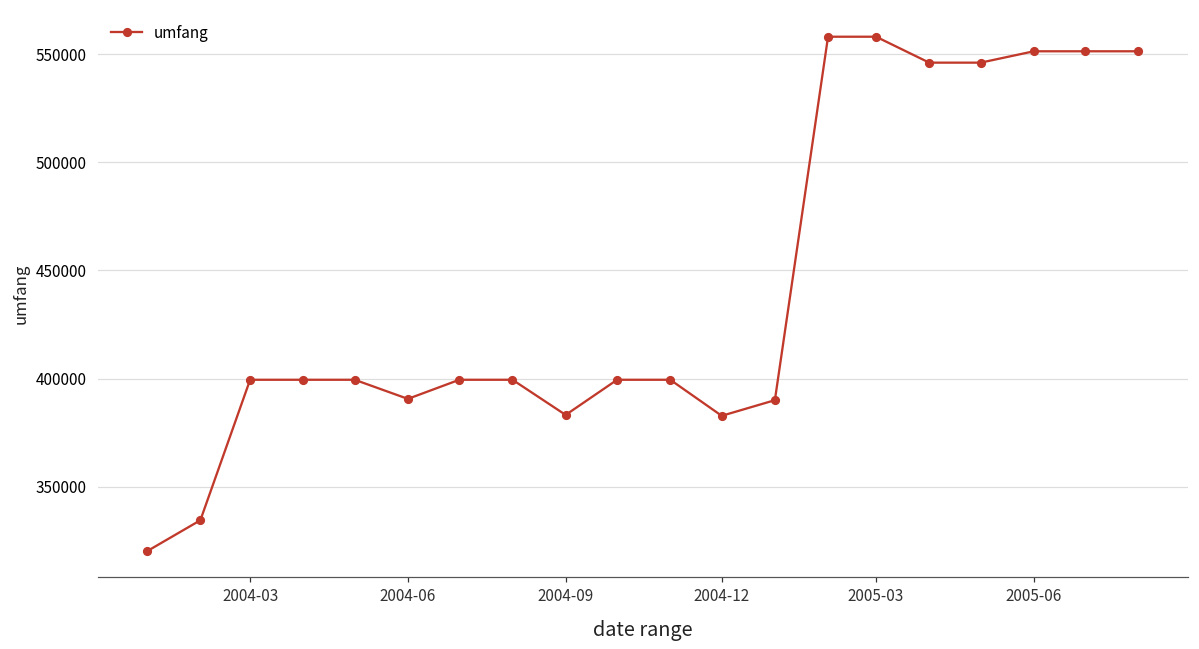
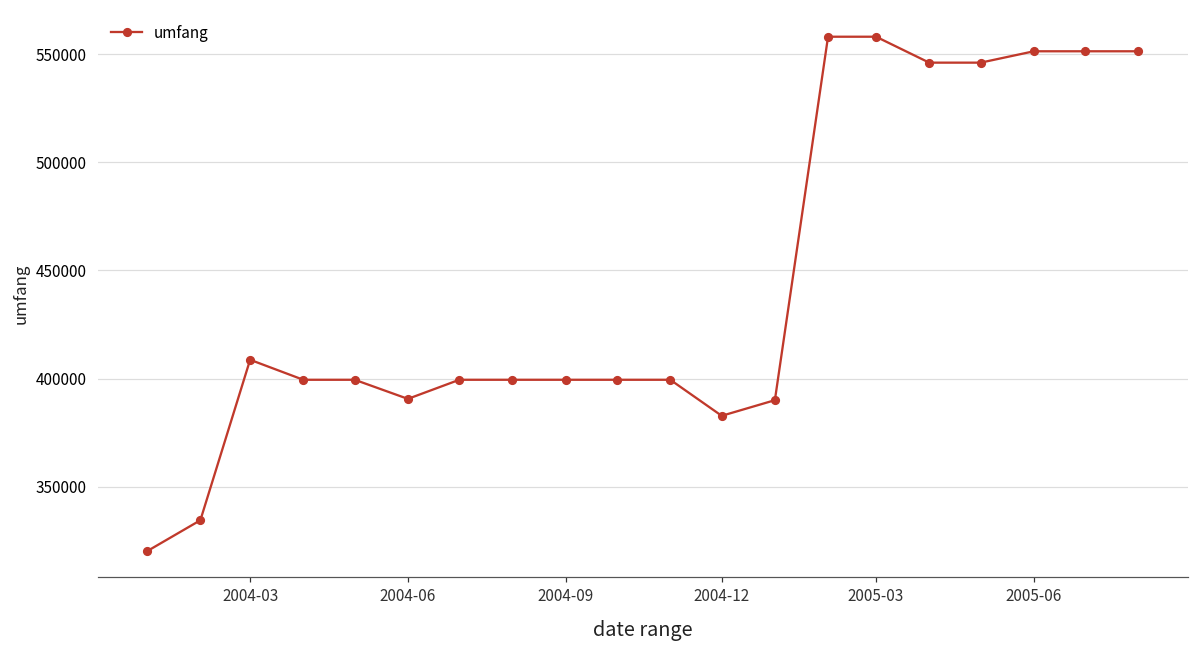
  {
-   "2004-03": 399000,
+   "2004-03": 409000,
    "2004-06": 391000,
-   "2004-09": 383000,
+   "2004-09": 399000,
    "2004-12": 383000,
    "2005-03": 558000,
    "2005-06": 551000
  }
